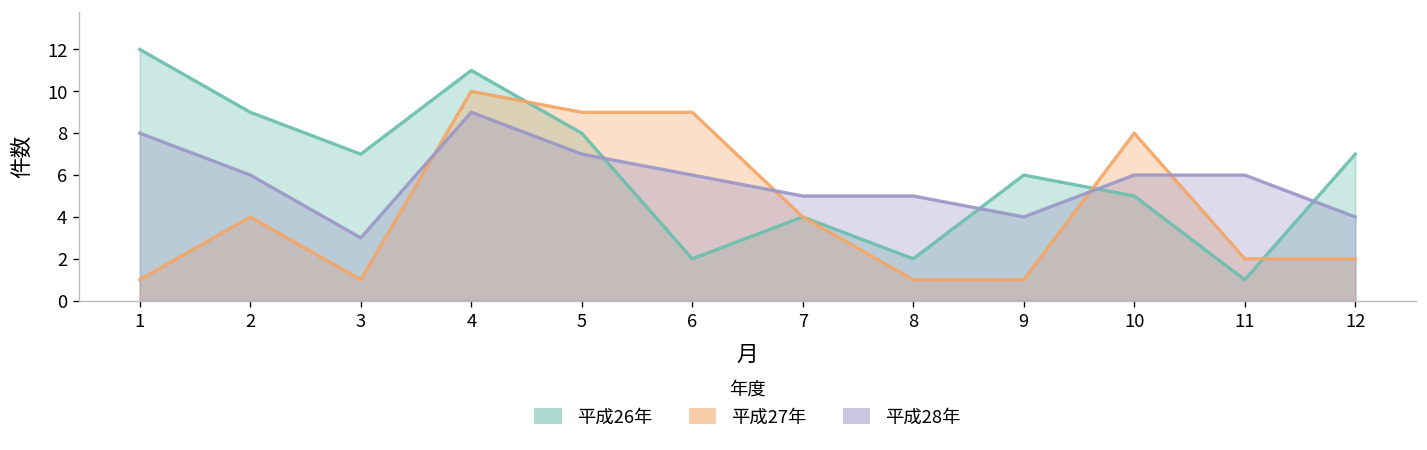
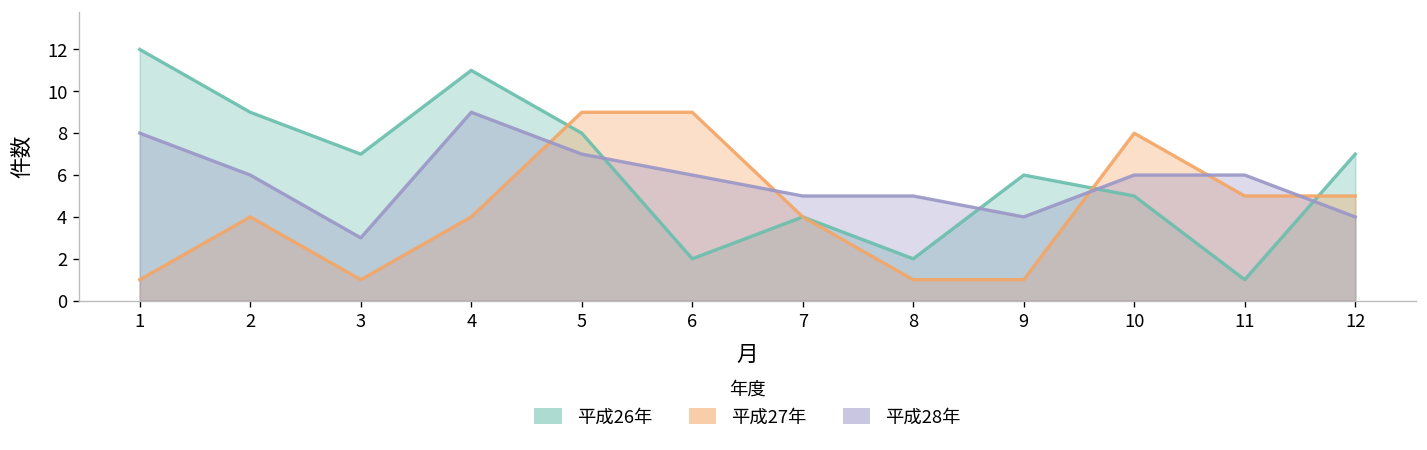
  {
    "平成27年": {
      "1": 1,
      "2": 4,
      "3": 1,
-     "4": 10,
+     "4": 4,
      "5": 9,
      "6": 9,
      "8": 1,
      "9": 1,
      "10": 8,
-     "11": 2,
-     "12": 2
+     "11": 5,
+     "12": 5
    }
  }
